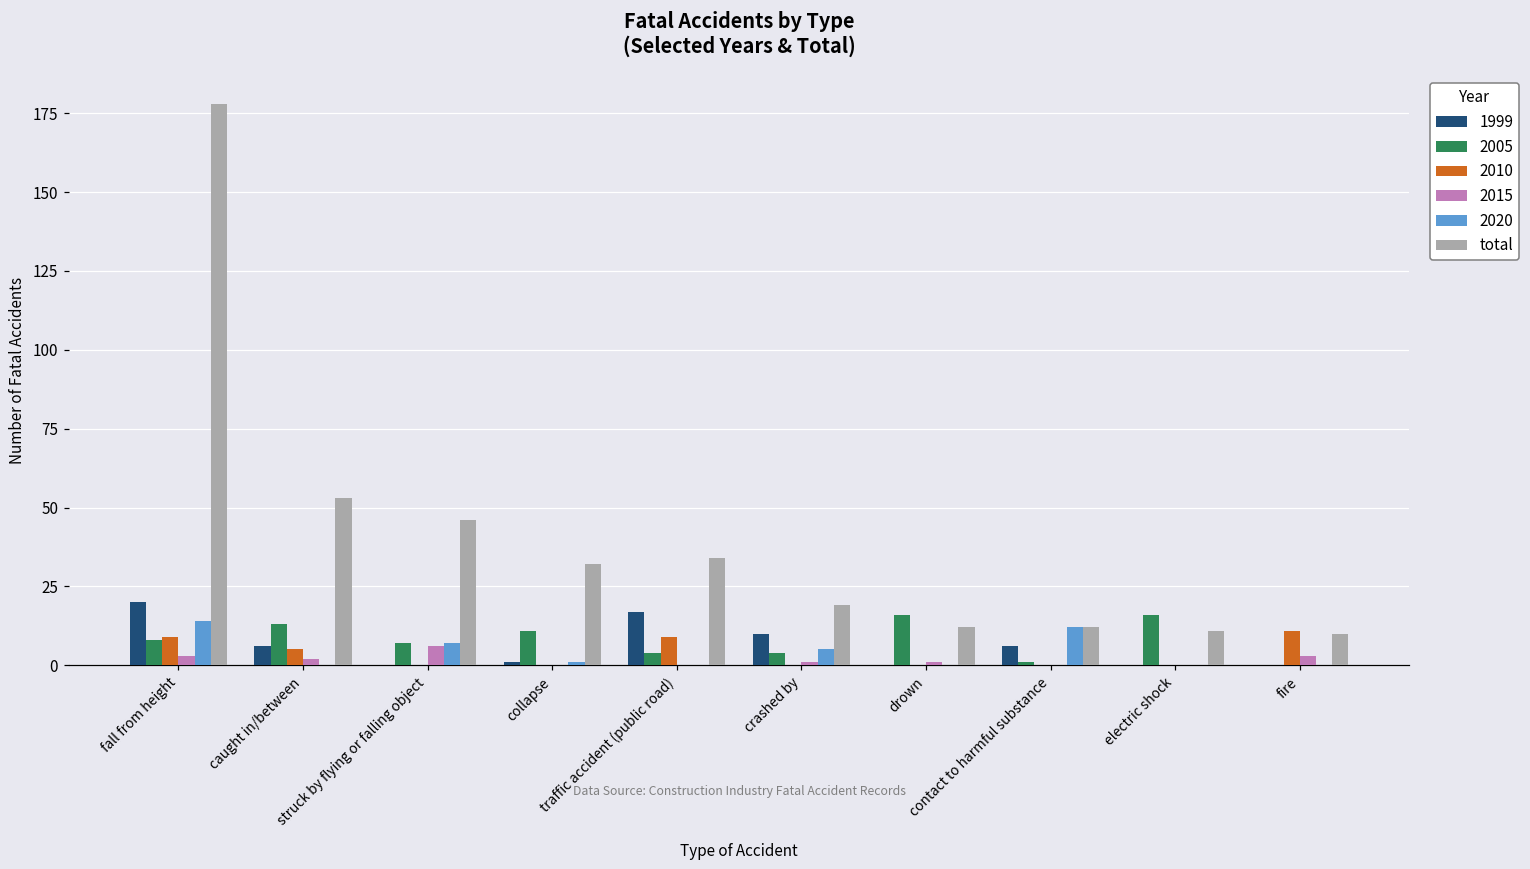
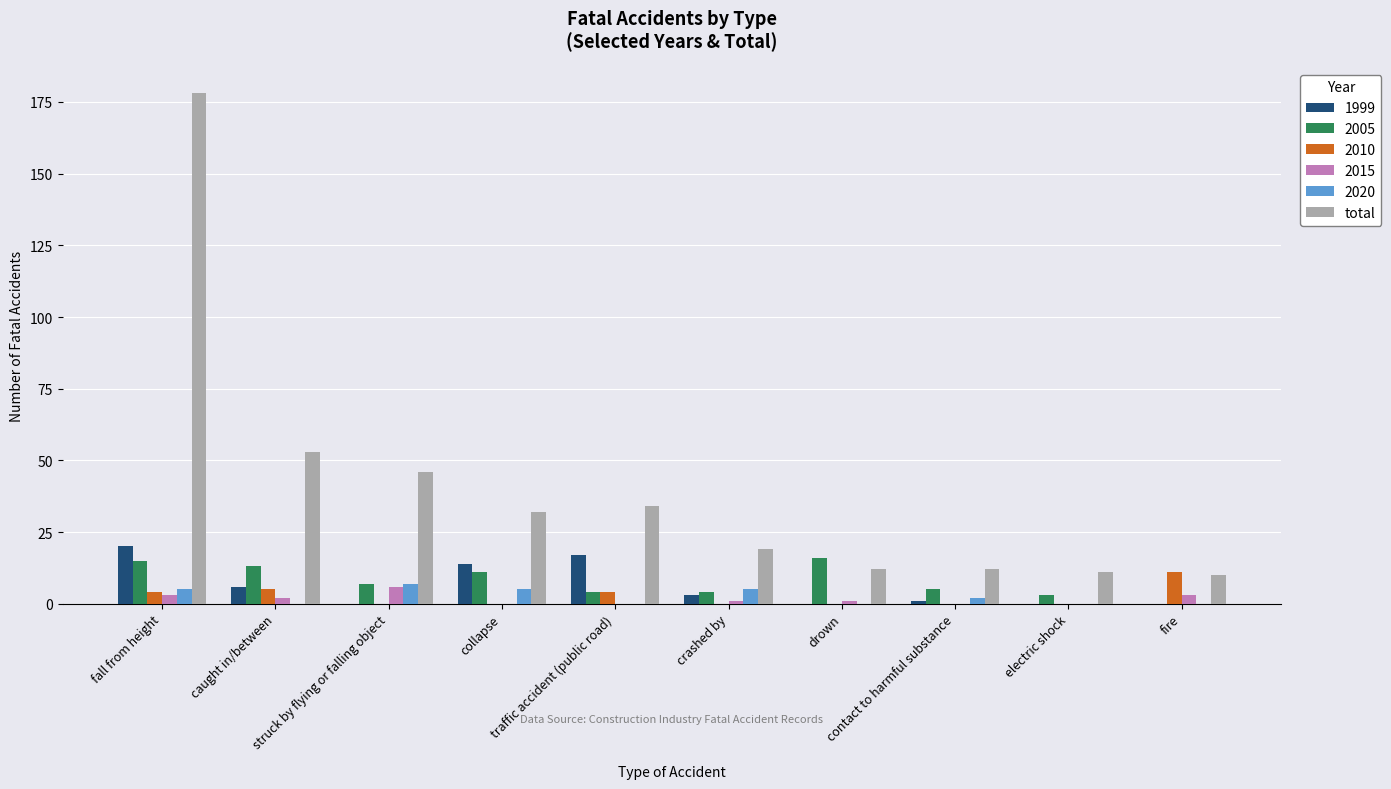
  {
    "1999": {
      "fall from height": 20,
      "caught in/between": 6,
      "struck by flying or falling object": 0,
-     "collapse": 1,
+     "collapse": 14,
      "traffic accident (public road)": 17,
-     "crashed by": 10,
+     "crashed by": 3,
      "drown": 0,
-     "contact to harmful substance": 6,
+     "contact to harmful substance": 1,
      "electric shock": 0,
      "fire": 0
    },
    "2005": {
-     "fall from height": 8,
+     "fall from height": 15,
      "caught in/between": 13,
      "struck by flying or falling object": 7,
      "collapse": 11,
      "traffic accident (public road)": 4,
      "crashed by": 4,
      "drown": 16,
-     "contact to harmful substance": 1,
-     "electric shock": 16,
+     "contact to harmful substance": 5,
+     "electric shock": 3,
      "fire": 0
    },
    "2010": {
-     "fall from height": 9,
+     "fall from height": 4,
      "caught in/between": 5,
      "struck by flying or falling object": 0,
      "collapse": 0,
-     "traffic accident (public road)": 9,
+     "traffic accident (public road)": 4,
      "crashed by": 0,
      "drown": 0,
      "contact to harmful substance": 0,
      "electric shock": 0,
      "fire": 11
    },
    "2020": {
-     "fall from height": 14,
+     "fall from height": 5,
      "caught in/between": 0,
      "struck by flying or falling object": 7,
-     "collapse": 1,
+     "collapse": 5,
      "traffic accident (public road)": 0,
      "crashed by": 5,
      "drown": 0,
-     "contact to harmful substance": 12,
+     "contact to harmful substance": 2,
      "electric shock": 0,
      "fire": 0
    }
  }
